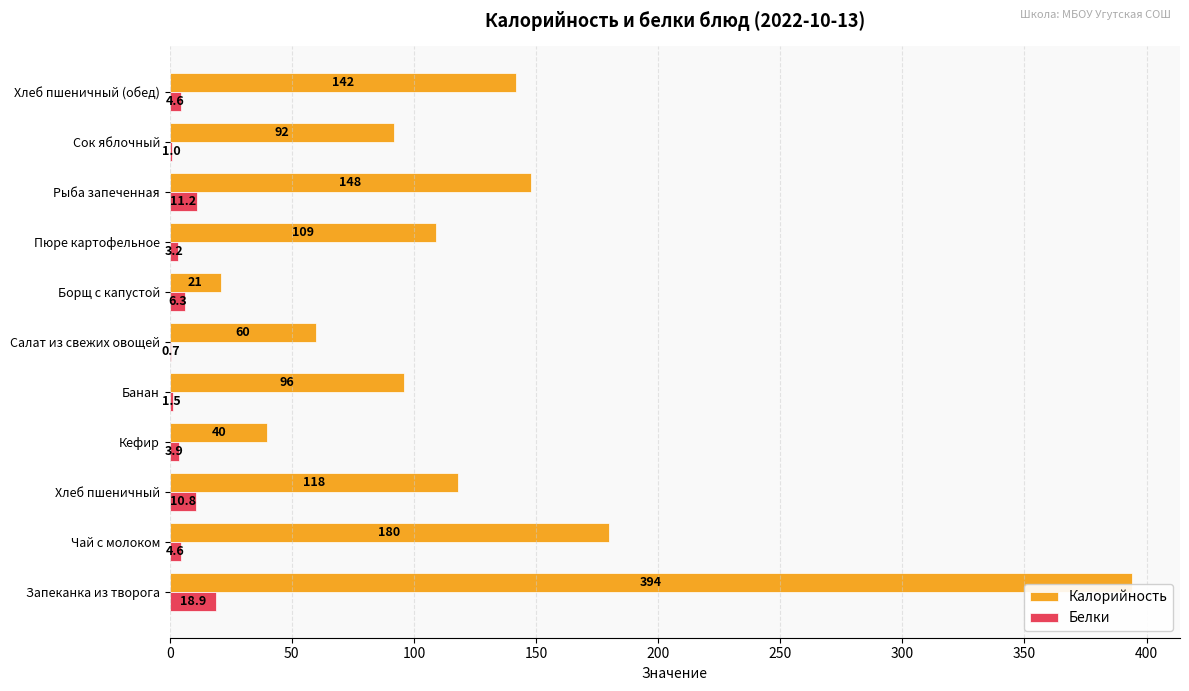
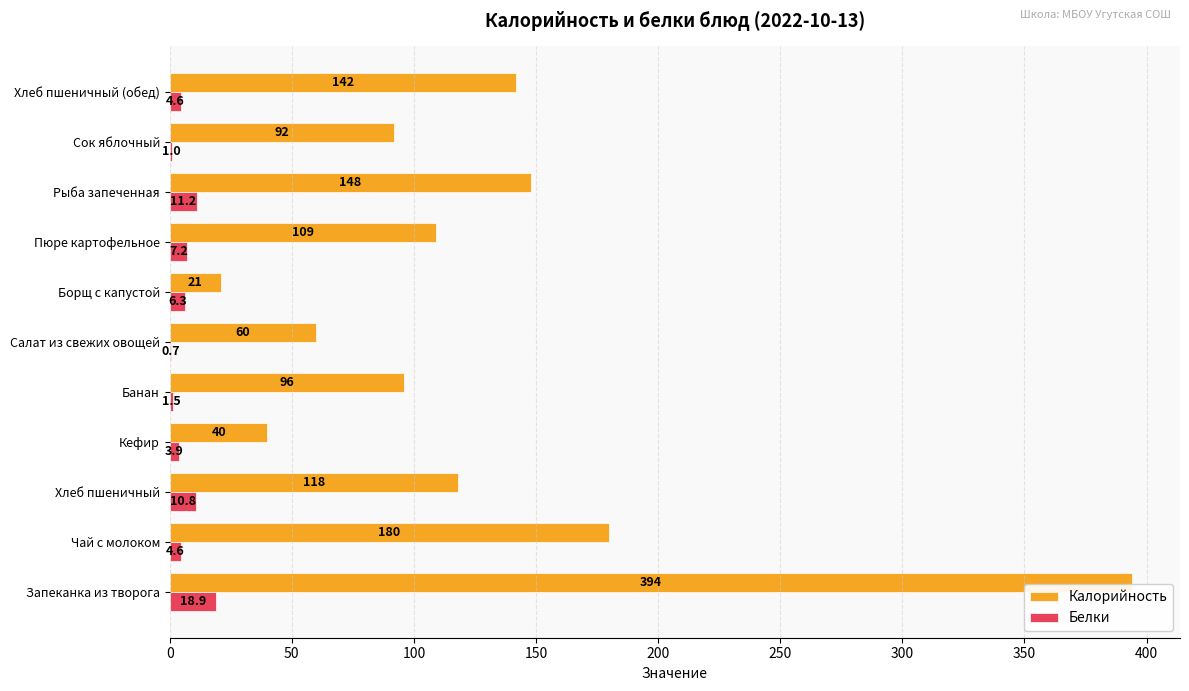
  {
    "Калорийность": {
      "Хлеб пшеничный (обед)": 142,
      "Сок яблочный": 92,
      "Рыба запеченная": 148,
      "Пюре картофельное": 109,
      "Борщ с капустой": 21,
      "Салат из свежих овощей": 60,
      "Банан": 96,
      "Кефир": 40,
      "Хлеб пшеничный": 118,
      "Чай с молоком": 180,
      "Запеканка из творога": 394
    },
    "Белки": {
      "Хлеб пшеничный (обед)": 4.6,
      "Сок яблочный": 1.0,
      "Рыба запеченная": 11.2,
-     "Пюре картофельное": 3.2,
+     "Пюре картофельное": 7.2,
      "Борщ с капустой": 6.3,
      "Салат из свежих овощей": 0.7,
      "Банан": 1.5,
      "Кефир": 3.9,
      "Хлеб пшеничный": 10.8,
      "Чай с молоком": 4.6,
      "Запеканка из творога": 18.9
    }
  }
